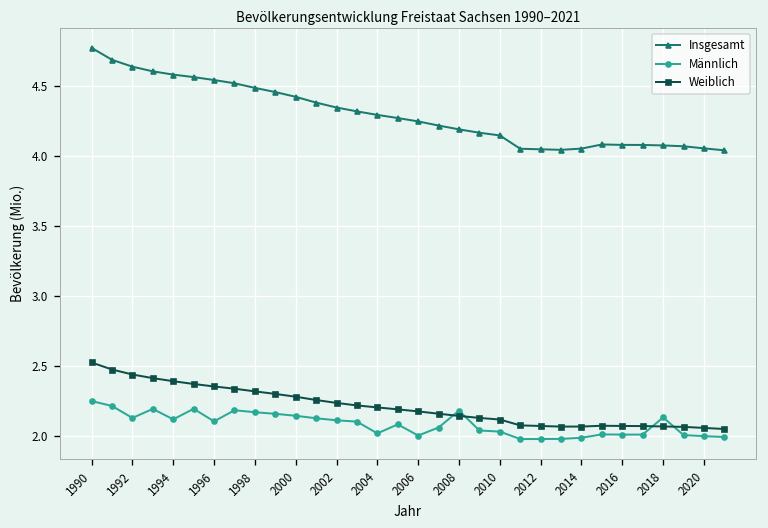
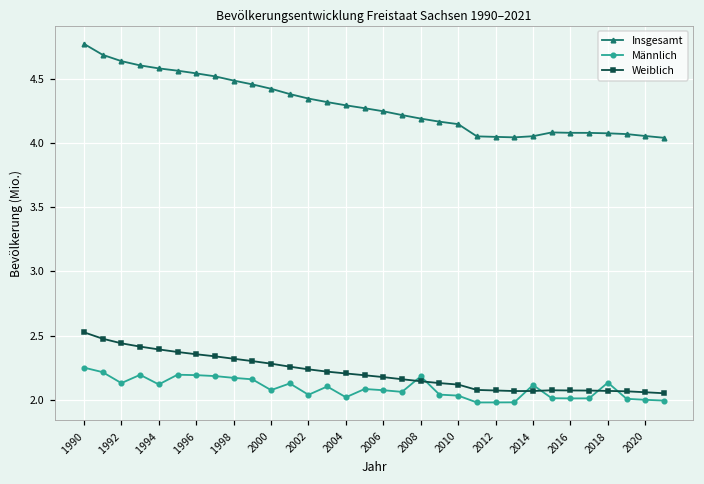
  {
    "Männlich": {
      "1990": 2.25,
      "1992": 2.13,
      "1994": 2.12,
-     "1996": 2.10,
+     "1996": 2.19,
      "1998": 2.17,
-     "2000": 2.14,
-     "2002": 2.11,
+     "2000": 2.07,
+     "2002": 2.04,
      "2004": 2.02,
-     "2006": 2.00,
+     "2006": 2.07,
      "2008": 2.18,
      "2010": 2.03,
      "2012": 1.98,
-     "2014": 1.99,
+     "2014": 2.11,
      "2016": 2.01,
      "2018": 2.13,
      "2020": 2.00
    }
  }
